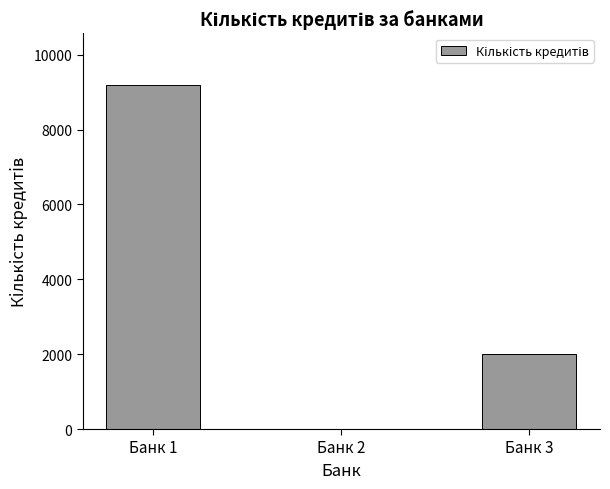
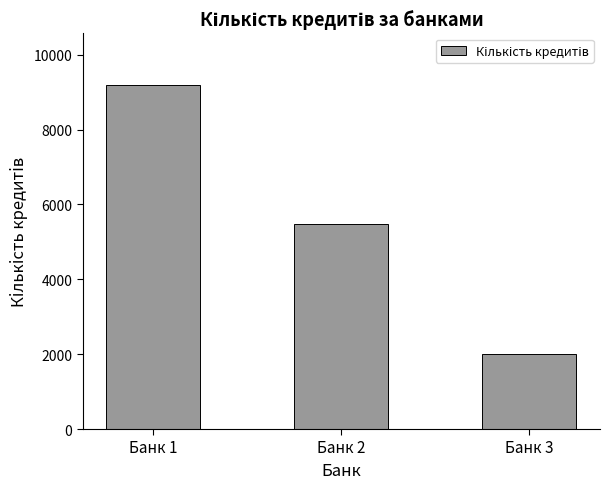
  {
    "Банк 1": 9200,
-   "Банк 2": 0,
+   "Банк 2": 5500,
    "Банк 3": 2000
  }
